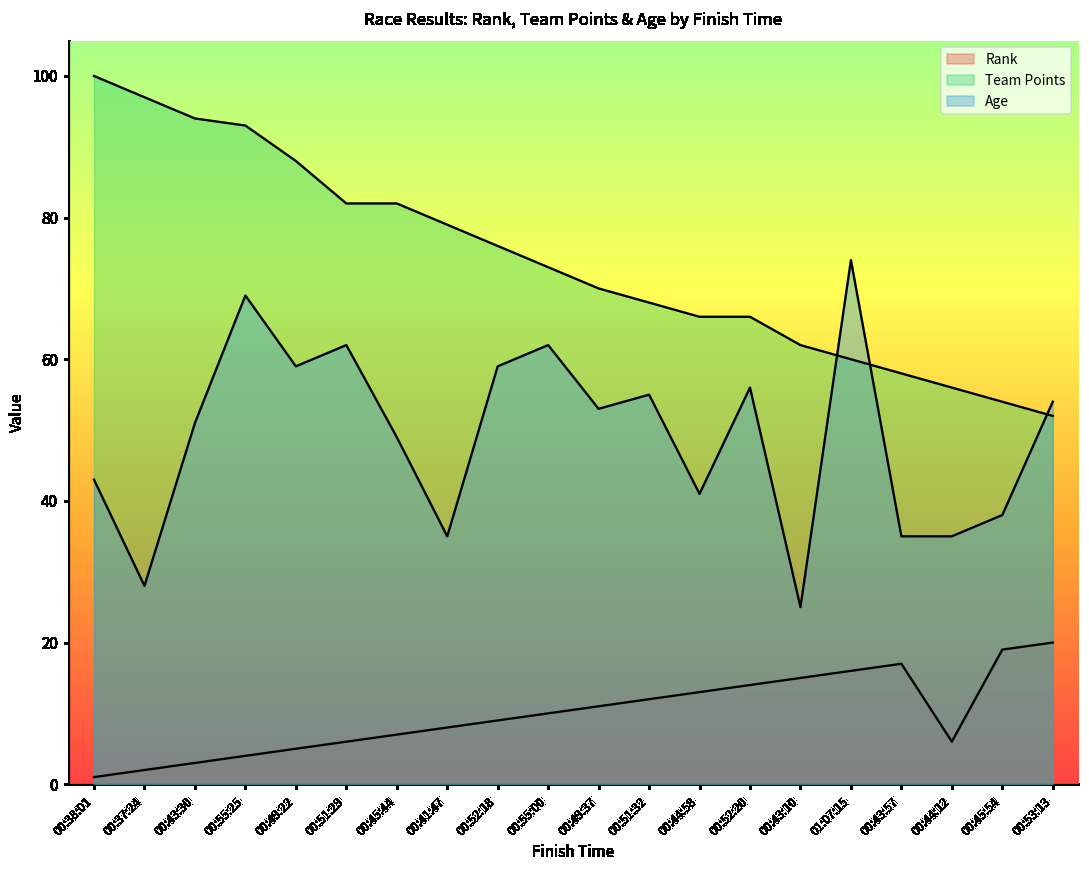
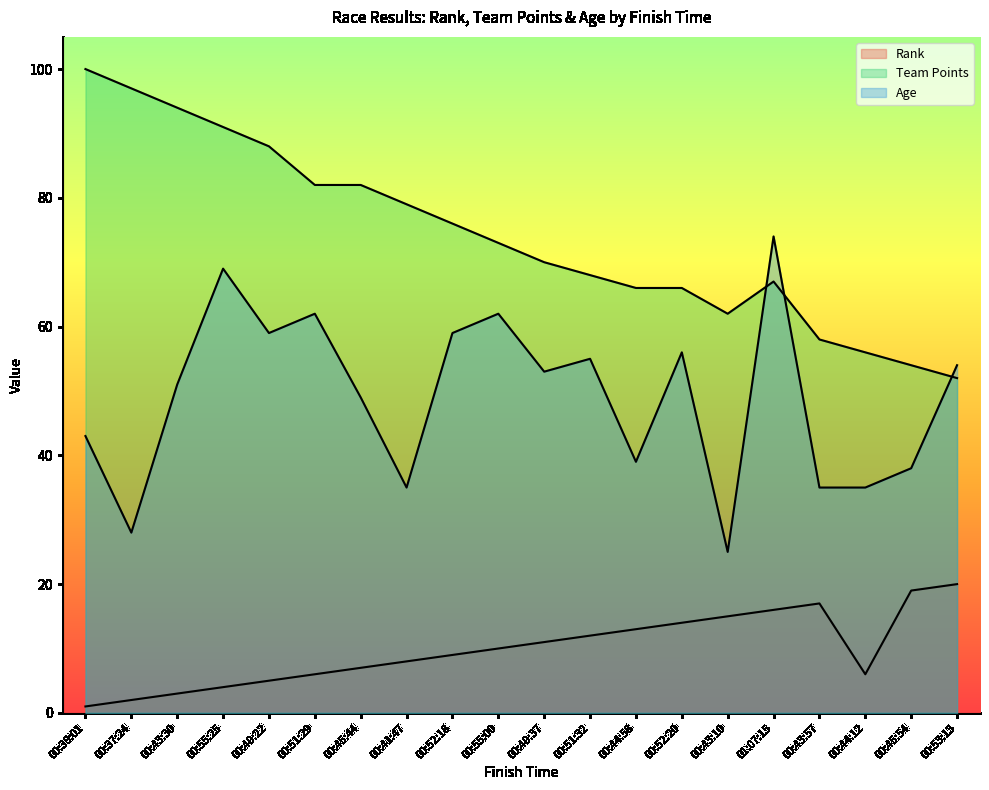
  {
    "Rank": {
      "00:38:01": 1,
      "00:37:24": 2,
      "00:43:30": 3,
      "00:55:25": 4,
      "00:49:22": 5,
      "00:51:29": 6,
      "00:45:44": 7,
      "00:41:47": 8,
      "00:52:18": 9,
      "00:55:00": 10,
      "00:49:37": 11,
      "00:51:32": 12,
      "00:44:58": 13,
      "00:52:20": 14,
      "00:43:10": 15,
      "01:07:15": 16,
      "00:43:57": 17,
      "00:44:12": 6,
      "00:45:54": 19,
      "00:53:13": 20
    },
    "Team Points": {
      "00:38:01": 100,
      "00:37:24": 97,
      "00:43:30": 94,
-     "00:55:25": 93,
+     "00:55:25": 91,
      "00:49:22": 88,
      "00:51:29": 82,
      "00:45:44": 82,
      "00:41:47": 79,
      "00:52:18": 76,
      "00:55:00": 73,
      "00:49:37": 70,
      "00:51:32": 68,
      "00:44:58": 66,
      "00:52:20": 66,
      "00:43:10": 62,
-     "01:07:15": 60,
+     "01:07:15": 67,
      "00:43:57": 58,
      "00:44:12": 56,
      "00:45:54": 54,
      "00:53:13": 52
    },
    "Age": {
      "00:38:01": 43,
      "00:37:24": 28,
      "00:43:30": 51,
      "00:55:25": 69,
      "00:49:22": 59,
      "00:51:29": 62,
      "00:45:44": 49,
      "00:41:47": 35,
      "00:52:18": 59,
      "00:55:00": 62,
      "00:49:37": 53,
      "00:51:32": 55,
-     "00:44:58": 41,
+     "00:44:58": 39,
      "00:52:20": 56,
      "00:43:10": 25,
      "01:07:15": 74,
      "00:43:57": 35,
      "00:44:12": 35,
      "00:45:54": 38,
      "00:53:13": 54
    }
  }
